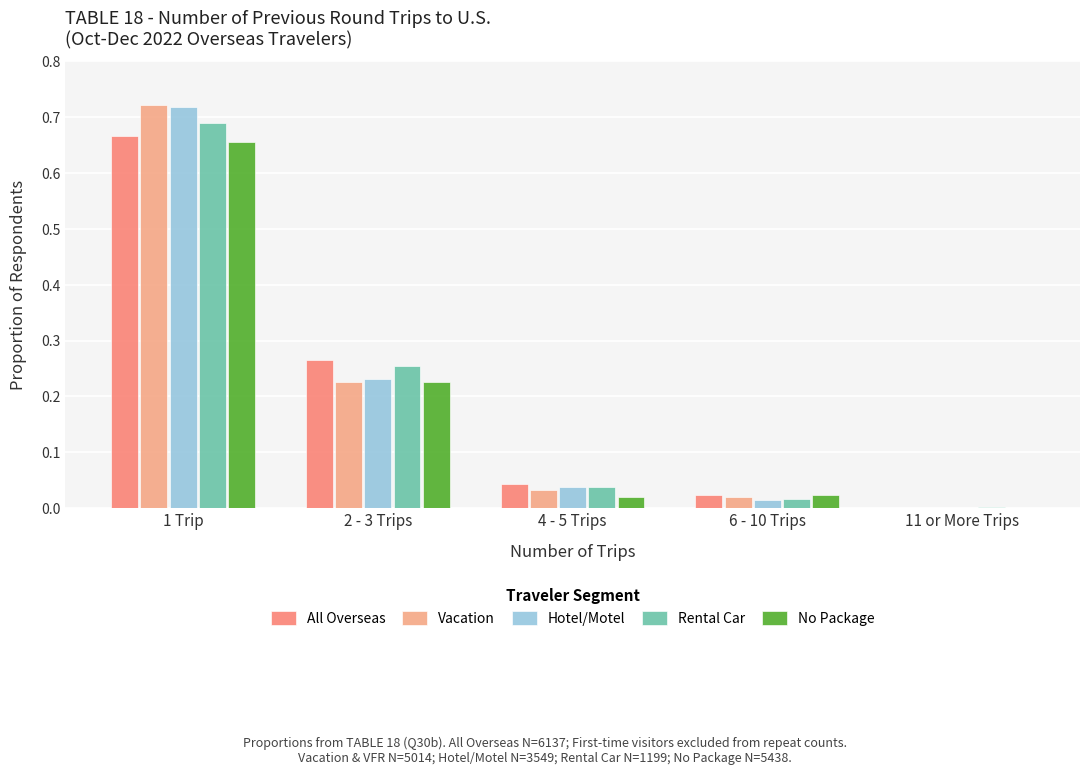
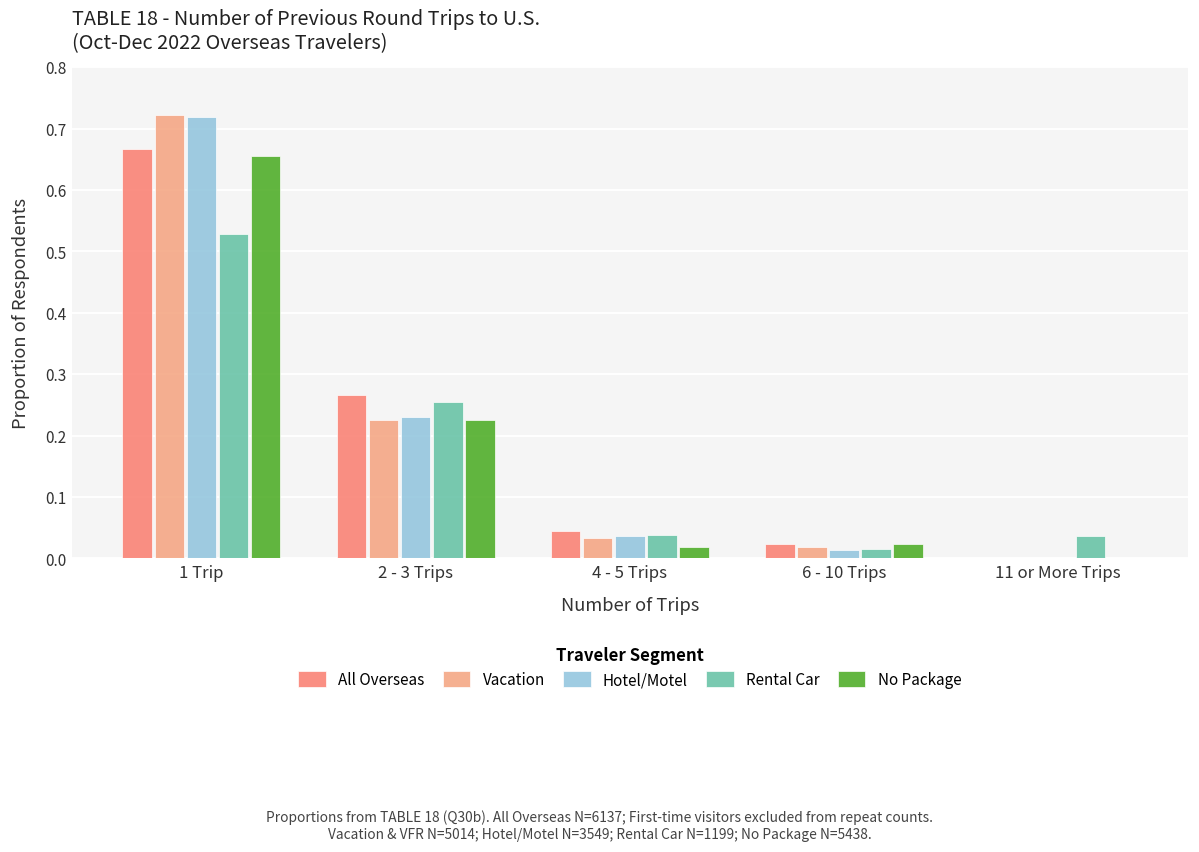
  {
    "Hotel/Motel": {
      "1 Trip": 0.72,
      "2 - 3 Trips": 0.23,
      "4 - 5 Trips": 0.04,
      "6 - 10 Trips": 0.01
    },
    "Rental Car": {
-     "1 Trip": 0.69,
+     "1 Trip": 0.53,
      "2 - 3 Trips": 0.25,
      "4 - 5 Trips": 0.04,
      "6 - 10 Trips": 0.02,
-     "11 or More Trips": 0.00
+     "11 or More Trips": 0.04
    },
    "No Package": {
      "1 Trip": 0.66,
      "2 - 3 Trips": 0.23,
      "4 - 5 Trips": 0.02,
      "6 - 10 Trips": 0.02
    }
  }
